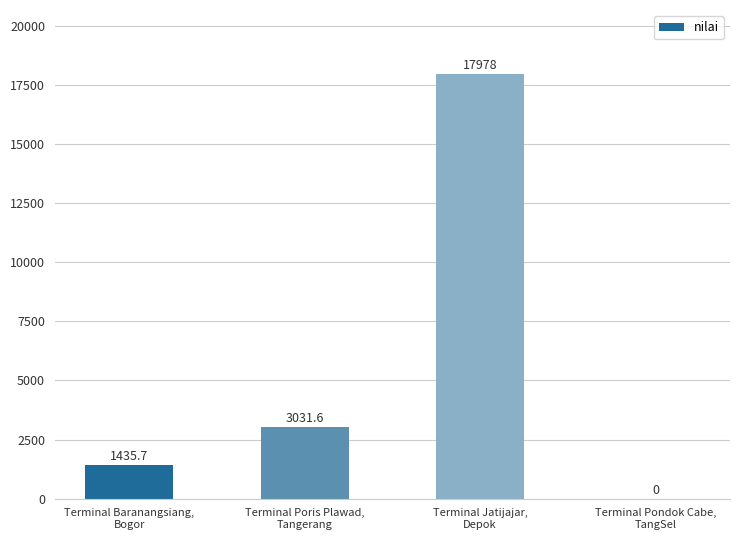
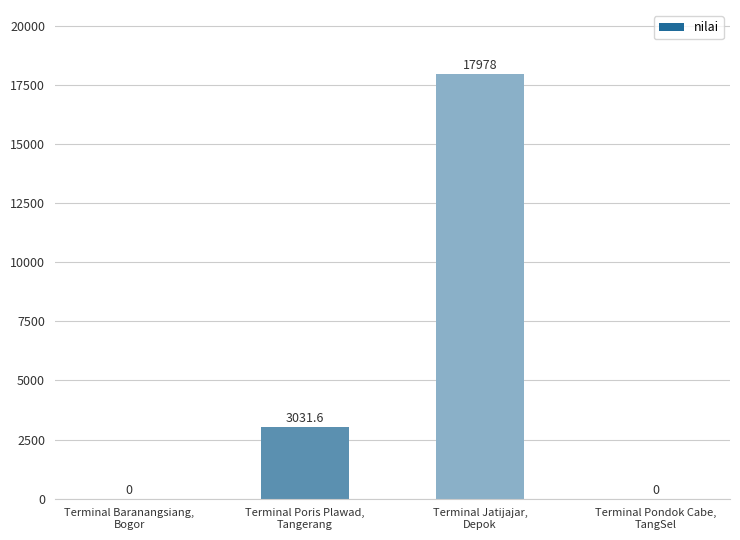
  {
-   "Terminal Baranangsiang, Bogor": 1435.7,
+   "Terminal Baranangsiang, Bogor": 0,
    "Terminal Poris Plawad, Tangerang": 3031.6,
    "Terminal Jatijajar, Depok": 17978,
    "Terminal Pondok Cabe, TangSel": 0
  }
